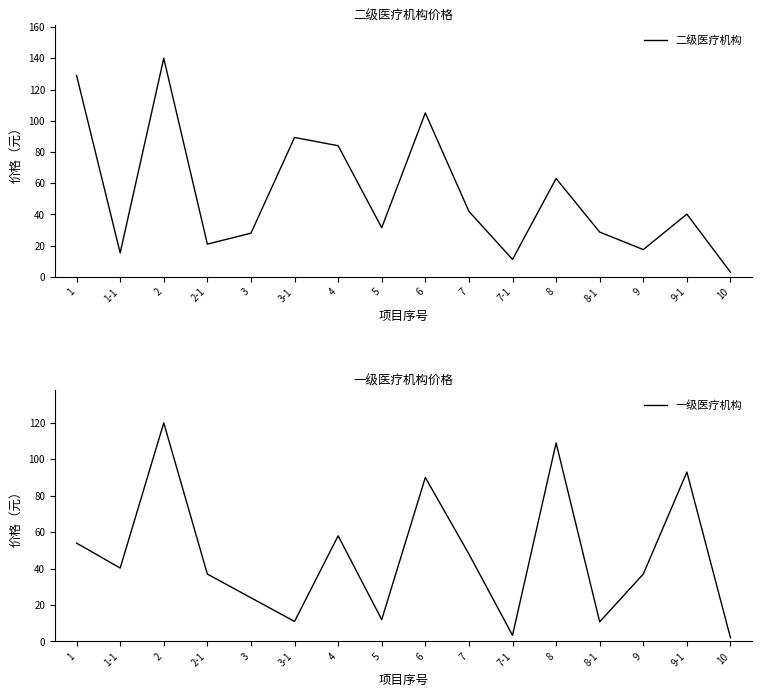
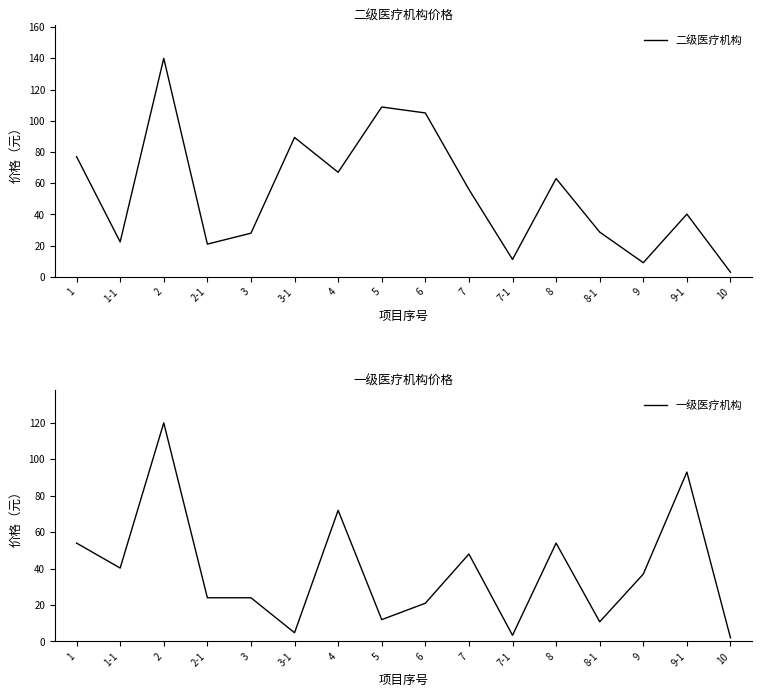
  {
    "二级医疗机构价格": {
-     "1": 129,
-     "1-1": 15,
+     "1": 77,
+     "1-1": 22,
      "2": 140,
      "2-1": 21,
      "3": 28,
      "3-1": 89,
-     "4": 84,
-     "5": 32,
+     "4": 67,
+     "5": 109,
      "6": 105,
-     "7": 42,
+     "7": 56,
      "7-1": 11,
      "8": 63,
      "8-1": 29,
-     "9": 18,
+     "9": 9,
      "9-1": 40,
      "10": 3
    },
    "一级医疗机构价格": {
      "1": 54,
      "1-1": 40,
      "2": 120,
-     "2-1": 37,
+     "2-1": 24,
      "3": 24,
-     "3-1": 11,
-     "4": 58,
+     "3-1": 5,
+     "4": 72,
      "5": 12,
-     "6": 90,
+     "6": 21,
      "7": 48,
      "7-1": 3,
-     "8": 109,
+     "8": 54,
      "8-1": 11,
      "9": 37,
      "9-1": 93,
      "10": 2
    }
  }
